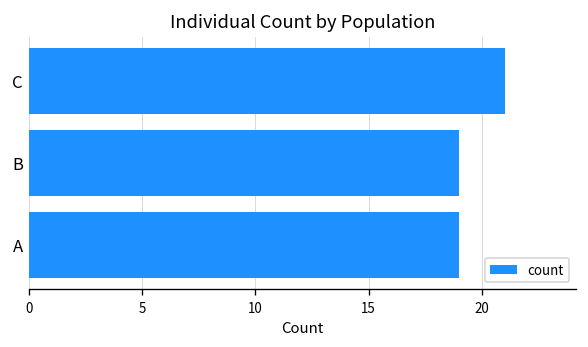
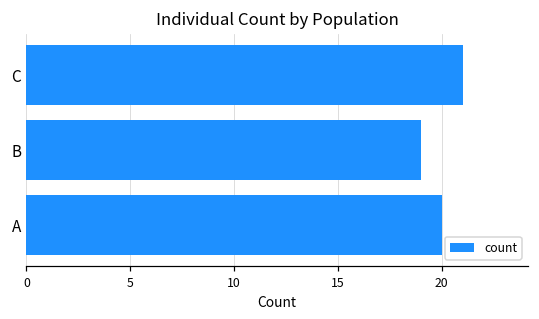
  {
    "C": 21,
    "B": 19,
-   "A": 19
+   "A": 20
  }
